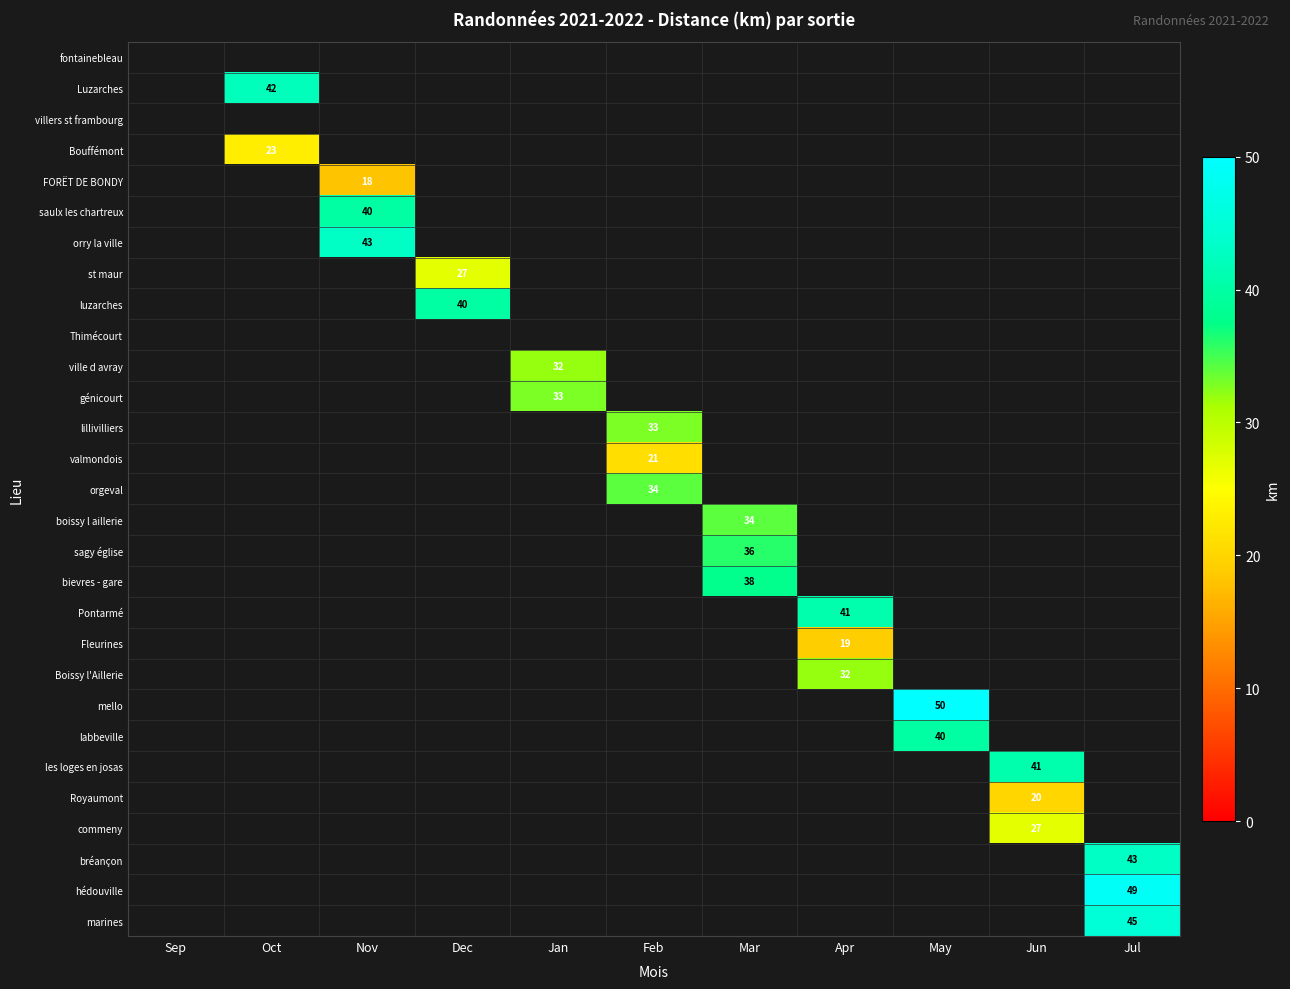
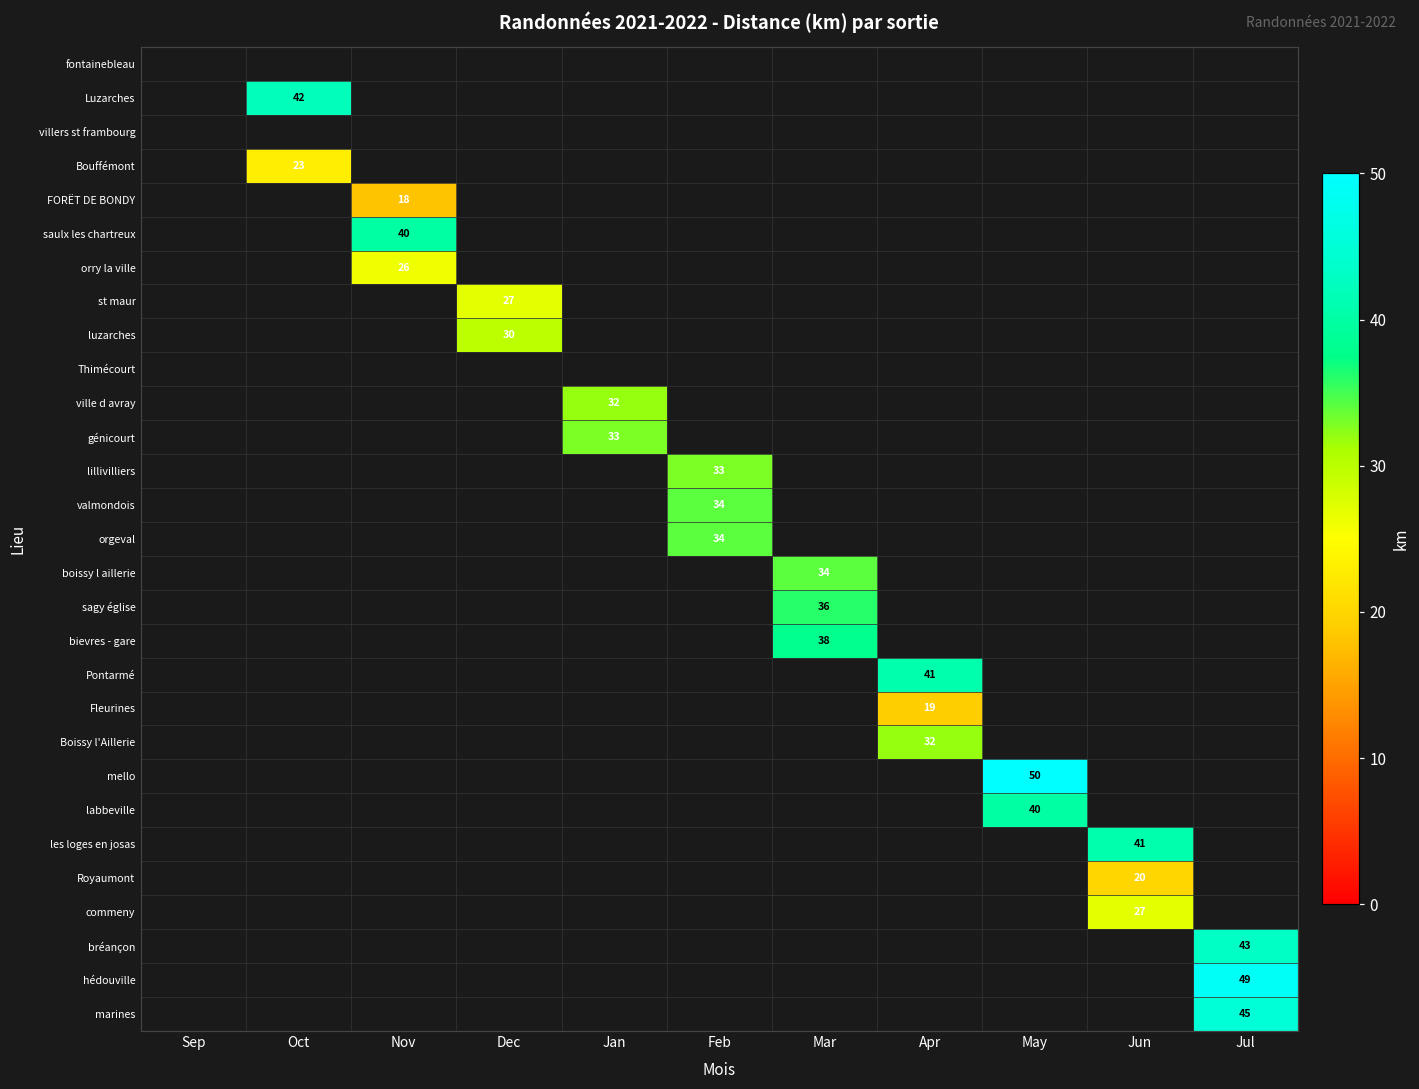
  {
    "Luzarches": {
      "Oct": 42
    },
    "Bouffémont": {
      "Oct": 23
    },
    "FORËT DE BONDY": {
      "Nov": 18
    },
    "saulx les chartreux": {
      "Nov": 40
    },
    "orry la ville": {
-     "Nov": 43
+     "Nov": 26
    },
    "st maur": {
      "Dec": 27
    },
    "luzarches": {
-     "Dec": 40
+     "Dec": 30
    },
    "ville d avray": {
      "Jan": 32
    },
    "génicourt": {
      "Jan": 33
    },
    "lillivilliers": {
      "Feb": 33
    },
    "valmondois": {
-     "Feb": 21
+     "Feb": 34
    },
    "orgeval": {
      "Feb": 34
    },
    "boissy l aillerie": {
      "Mar": 34
    },
    "sagy église": {
      "Mar": 36
    },
    "bievres - gare": {
      "Mar": 38
    },
    "Pontarmé": {
      "Apr": 41
    },
    "Fleurines": {
      "Apr": 19
    },
    "Boissy l'Aillerie": {
      "Apr": 32
    },
    "mello": {
      "May": 50
    },
    "labbeville": {
      "May": 40
    },
    "les loges en josas": {
      "Jun": 41
    },
    "Royaumont": {
      "Jun": 20
    },
    "commeny": {
      "Jun": 27
    },
    "bréançon": {
      "Jul": 43
    },
    "hédouville": {
      "Jul": 49
    },
    "marines": {
      "Jul": 45
    }
  }
